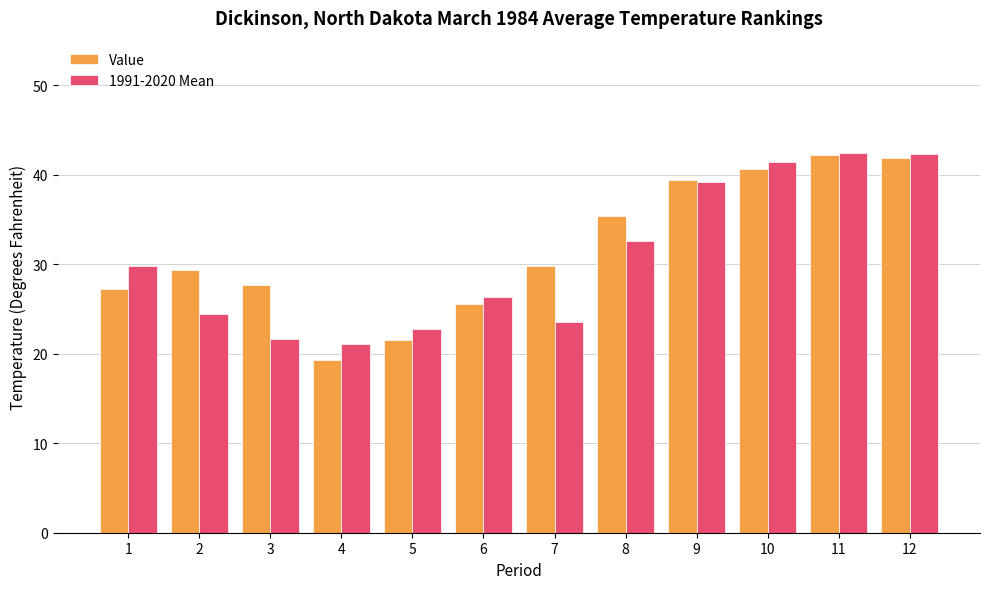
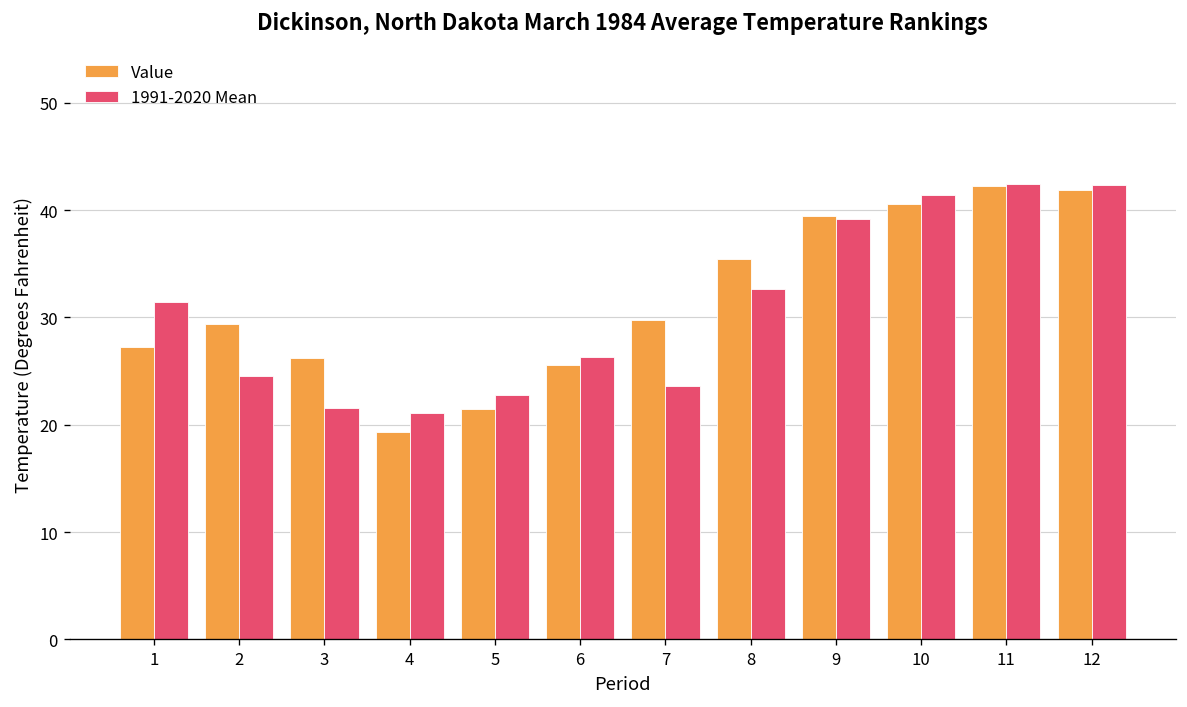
  {
    "Value": {
      "1": 27,
      "2": 29,
-     "3": 28,
+     "3": 26,
      "4": 19,
      "5": 22,
      "6": 26,
      "7": 30,
      "8": 35,
      "9": 39,
      "10": 41,
      "11": 42,
      "12": 42
    },
    "1991-2020 Mean": {
-     "1": 30,
+     "1": 31,
      "2": 25,
      "3": 22,
      "4": 21,
      "5": 23,
      "6": 26,
      "7": 24,
      "8": 33,
      "9": 39,
      "10": 41,
      "11": 42,
      "12": 42
    }
  }
